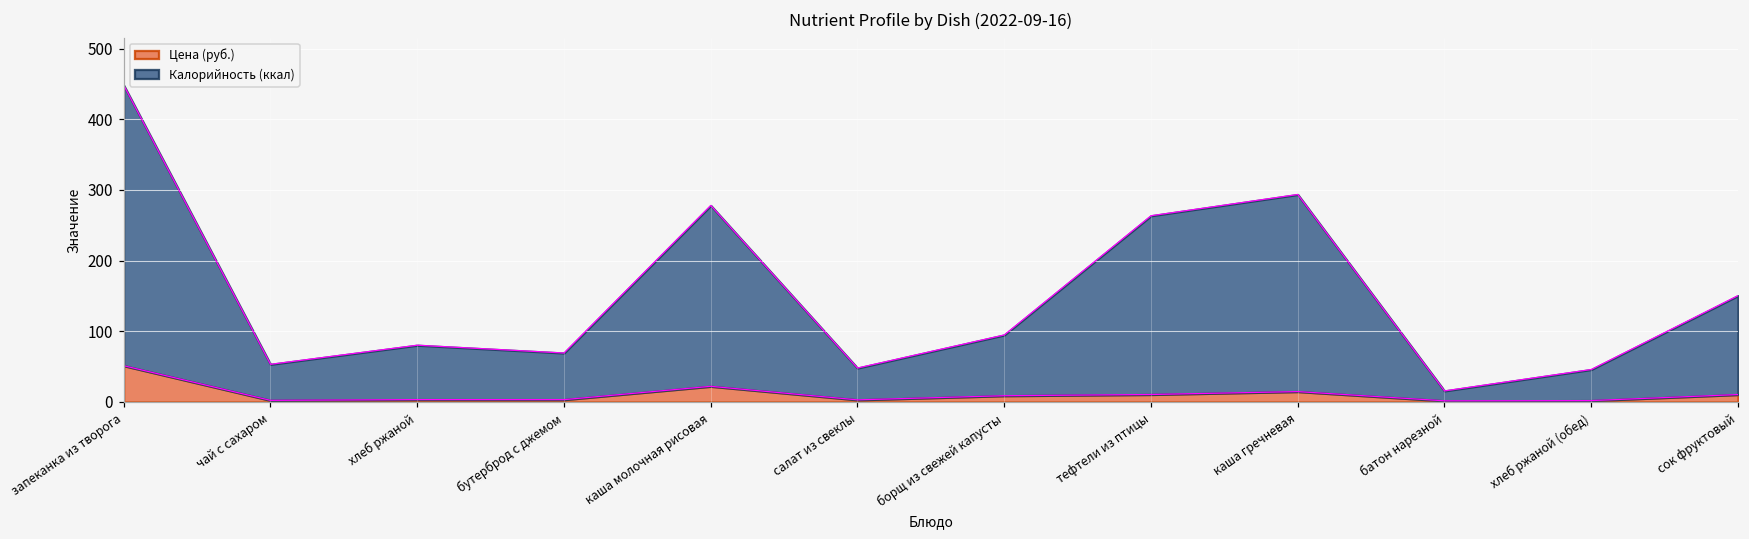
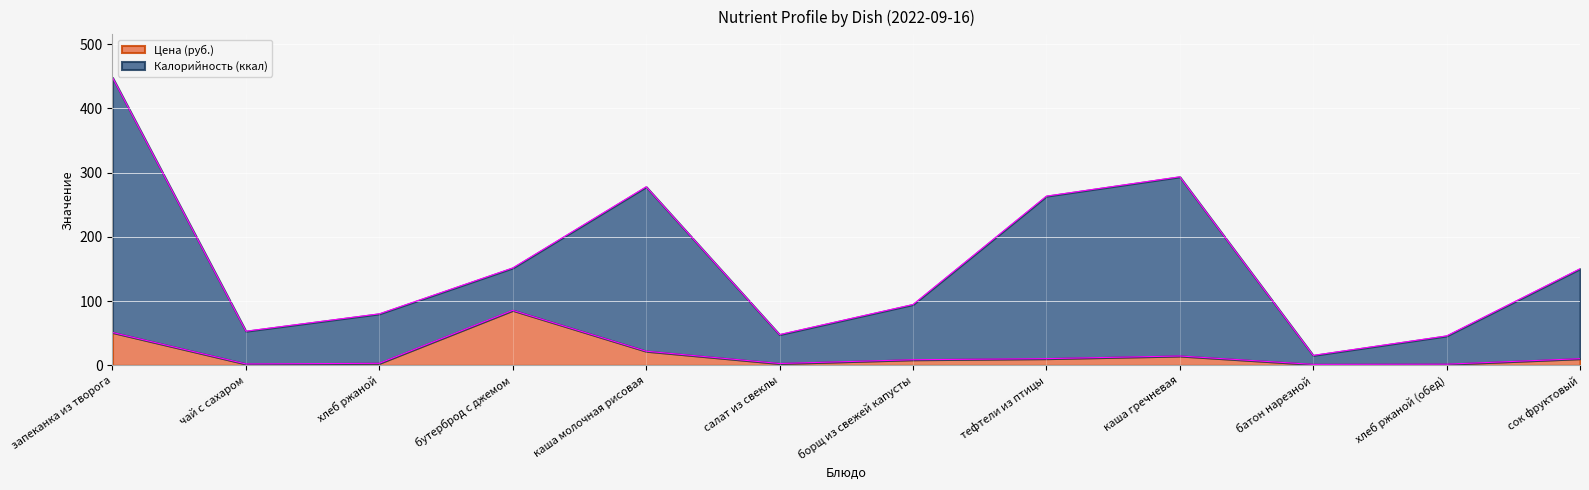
  {
    "Цена (руб.)": {
      "запеканка из творога": 50,
      "чай с сахаром": 0,
      "хлеб ржаной": 0,
-     "бутерброд с джемом": 0,
+     "бутерброд с джемом": 90,
      "каша молочная рисовая": 20,
      "салат из свеклы": 0,
      "борщ из свежей капусты": 10,
      "тефтели из птицы": 10,
      "каша гречневая": 10,
      "батон нарезной": 0,
      "хлеб ржаной (обед)": 0,
      "сок фруктовый": 10
    },
    "Калорийность (ккал)": {
      "запеканка из творога": 400,
      "чай с сахаром": 50,
      "хлеб ржаной": 80,
      "бутерброд с джемом": 70,
      "каша молочная рисовая": 260,
      "салат из свеклы": 50,
      "борщ из свежей капусты": 90,
      "тефтели из птицы": 250,
      "каша гречневая": 280,
      "батон нарезной": 10,
      "хлеб ржаной (обед)": 40,
      "сок фруктовый": 140
    }
  }
